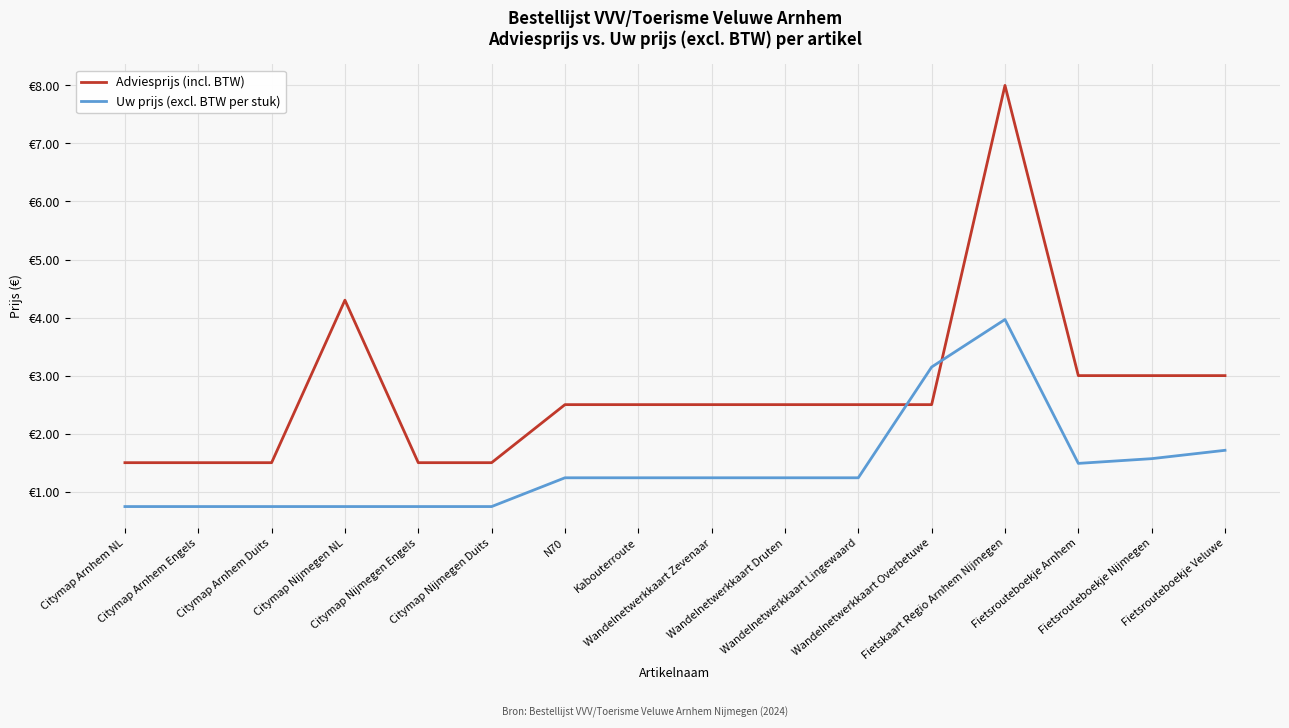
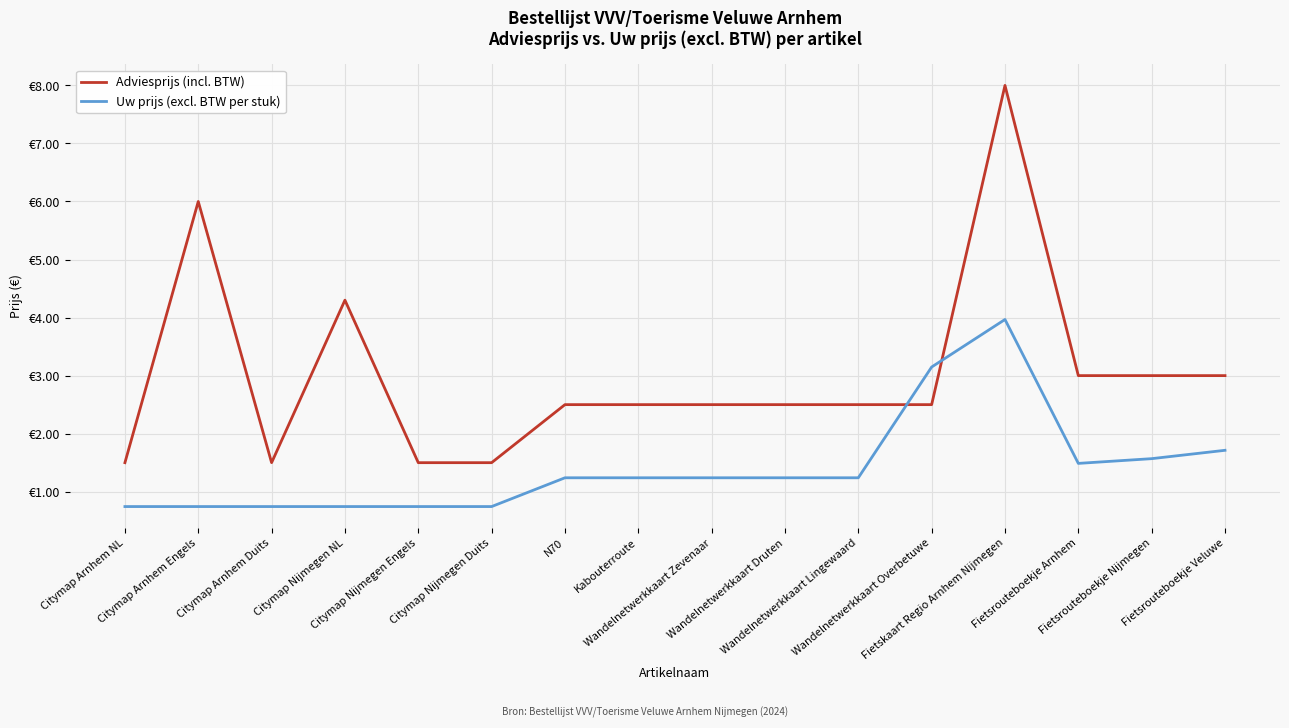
  {
    "Adviesprijs (incl. BTW)": {
      "Citymap Arnhem NL": "€1.5",
-     "Citymap Arnhem Engels": "€1.5",
+     "Citymap Arnhem Engels": "€6.0",
      "Citymap Arnhem Duits": "€1.5",
      "Citymap Nijmegen NL": "€4.3",
      "Citymap Nijmegen Engels": "€1.5",
      "Citymap Nijmegen Duits": "€1.5",
      "N70": "€2.5",
      "Kabouterroute": "€2.5",
      "Wandelnetwerkkaart Zevenaar": "€2.5",
      "Wandelnetwerkkaart Druten": "€2.5",
      "Wandelnetwerkkaart Lingewaard": "€2.5",
      "Wandelnetwerkkaart Overbetuwe": "€2.5",
      "Fietskaart Regio Arnhem Nijmegen": "€8.0",
      "Fietsrouteboekje Arnhem": "€3.0",
      "Fietsrouteboekje Nijmegen": "€3.0",
      "Fietsrouteboekje Veluwe": "€3.0"
    },
    "Uw prijs (excl. BTW per stuk)": {
      "Citymap Arnhem NL": "€0.7",
      "Citymap Arnhem Engels": "€0.7",
      "Citymap Arnhem Duits": "€0.7",
      "Citymap Nijmegen NL": "€0.7",
      "Citymap Nijmegen Engels": "€0.7",
      "Citymap Nijmegen Duits": "€0.7",
      "N70": "€1.2",
      "Kabouterroute": "€1.2",
      "Wandelnetwerkkaart Zevenaar": "€1.2",
      "Wandelnetwerkkaart Druten": "€1.2",
      "Wandelnetwerkkaart Lingewaard": "€1.2",
      "Wandelnetwerkkaart Overbetuwe": "€3.1",
      "Fietskaart Regio Arnhem Nijmegen": "€4.0",
      "Fietsrouteboekje Arnhem": "€1.5",
      "Fietsrouteboekje Nijmegen": "€1.6",
      "Fietsrouteboekje Veluwe": "€1.7"
    }
  }
